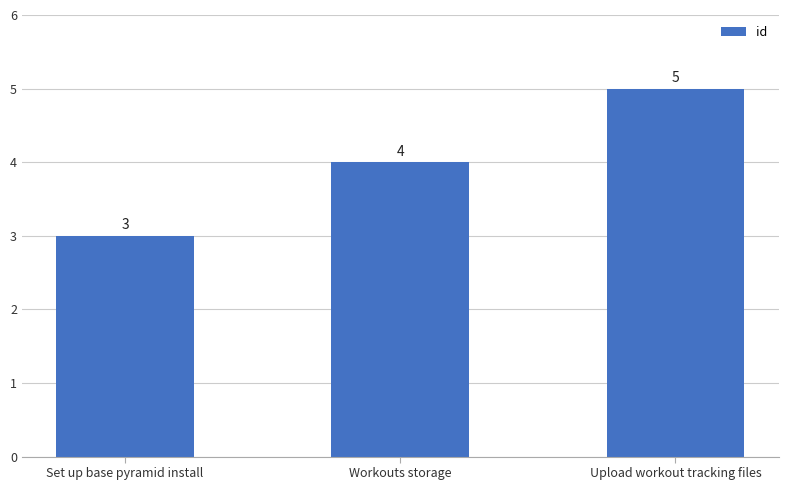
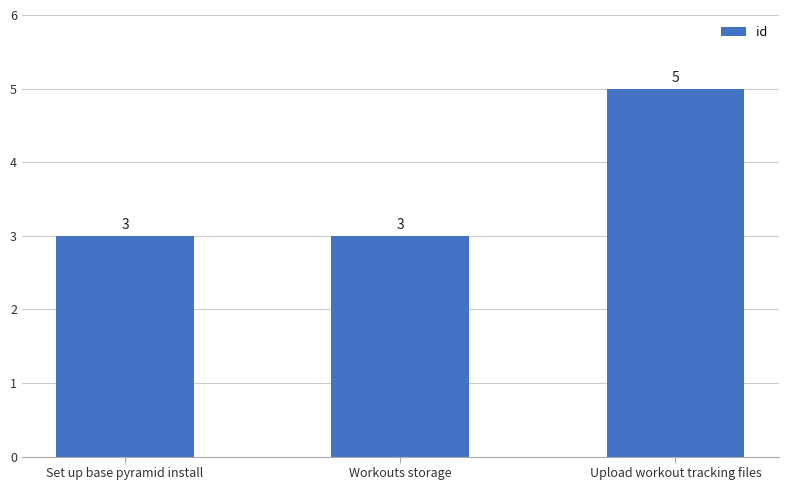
  {
    "Set up base pyramid install": 3,
-   "Workouts storage": 4,
+   "Workouts storage": 3,
    "Upload workout tracking files": 5
  }
